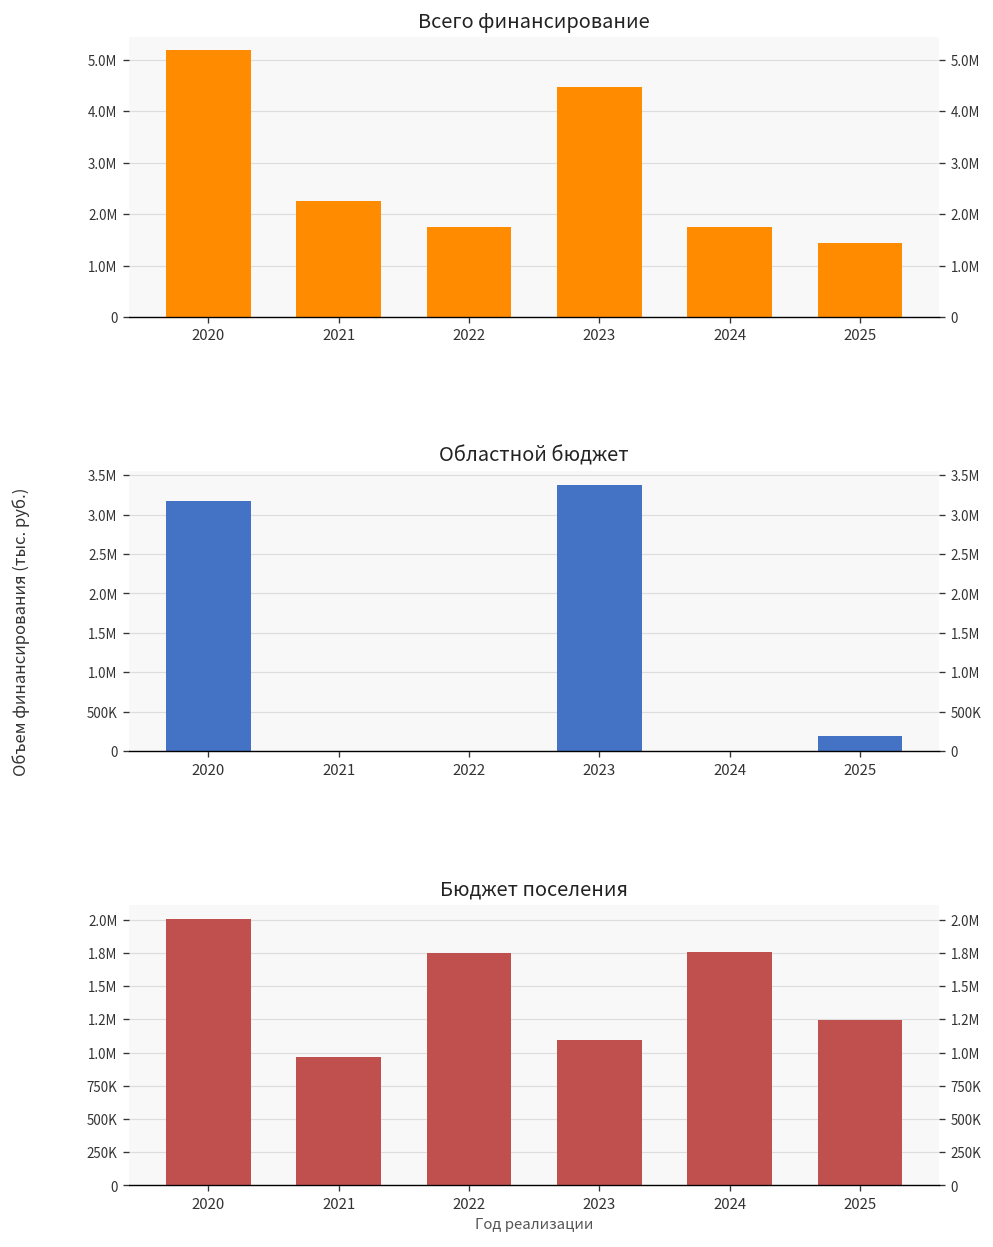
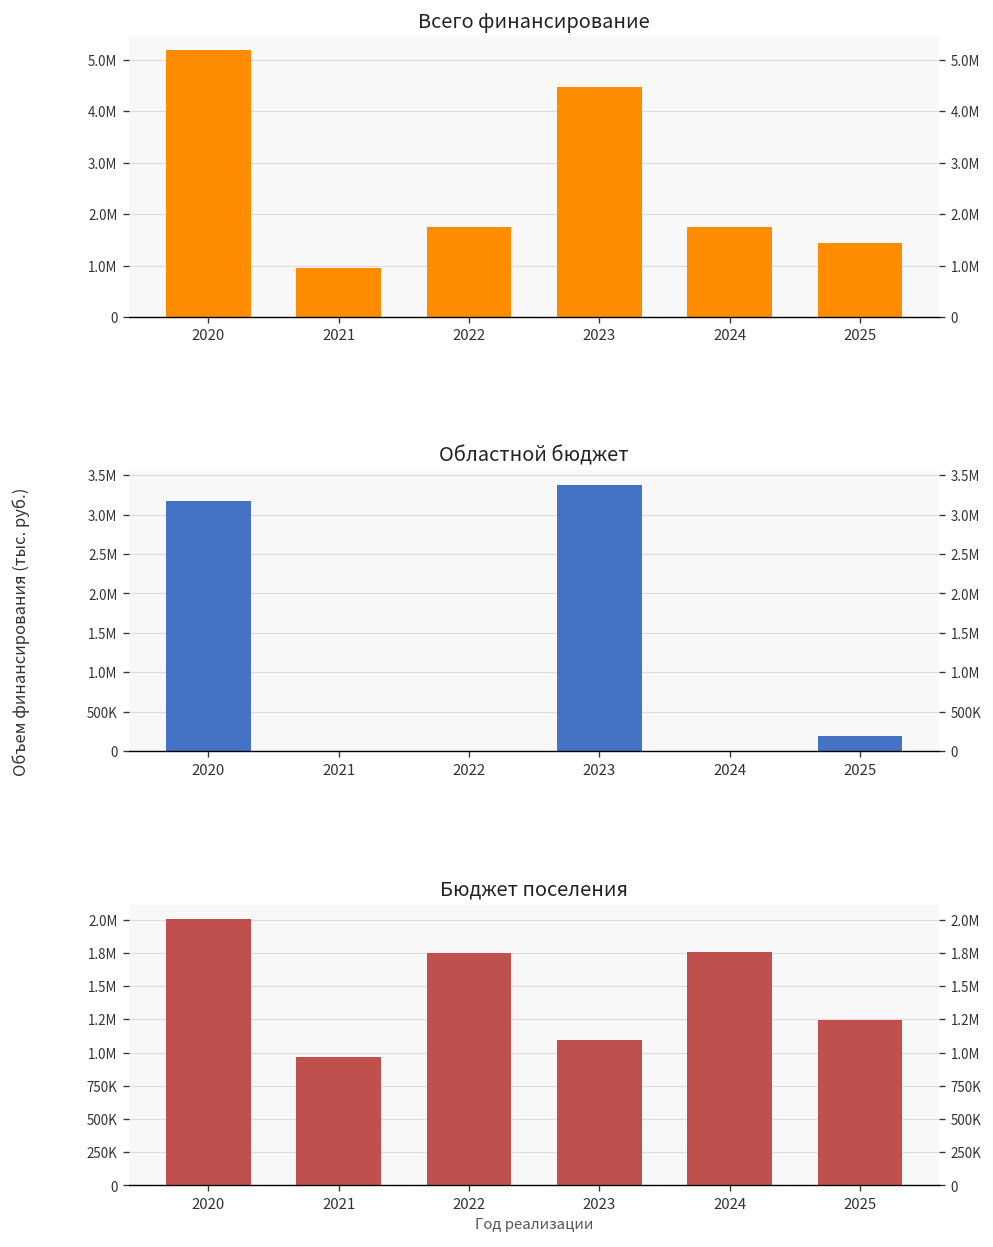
  {
    "Всего финансирование": {
      "2020": 5200000,
-     "2021": 2200000,
+     "2021": 1000000,
      "2022": 1700000,
      "2023": 4500000,
      "2024": 1800000,
      "2025": 1400000
    },
    "Областной бюджет": {
      "2020": 3200000,
      "2021": 0,
      "2022": 0,
      "2023": 3400000,
      "2024": 0,
      "2025": 200000
    }
  }
